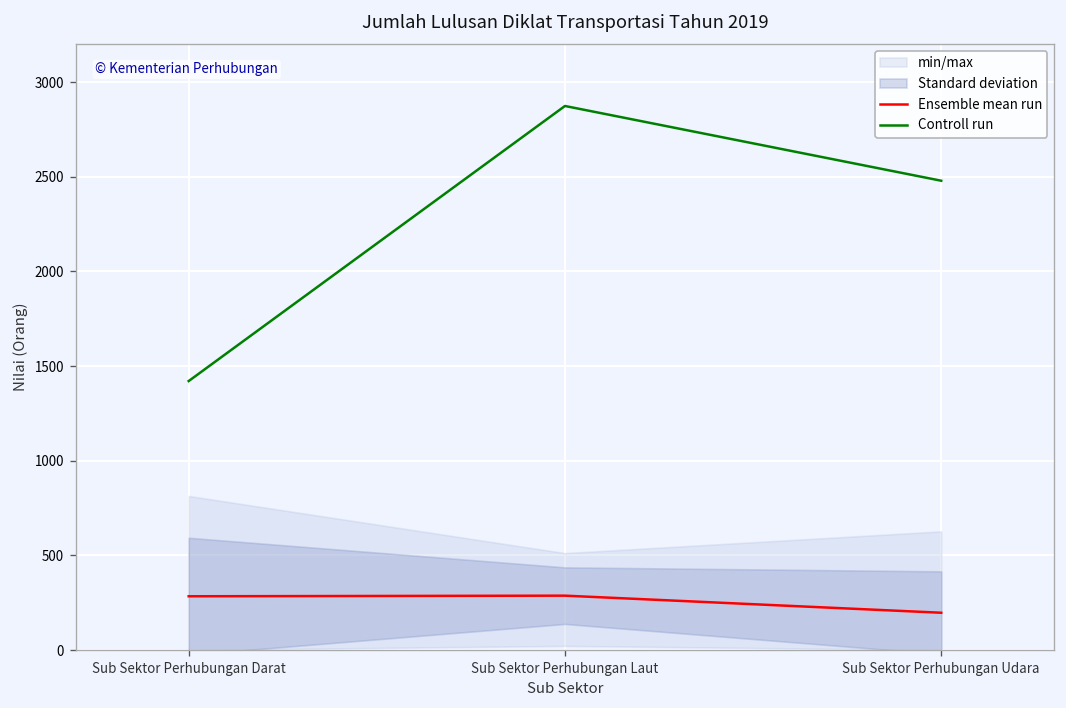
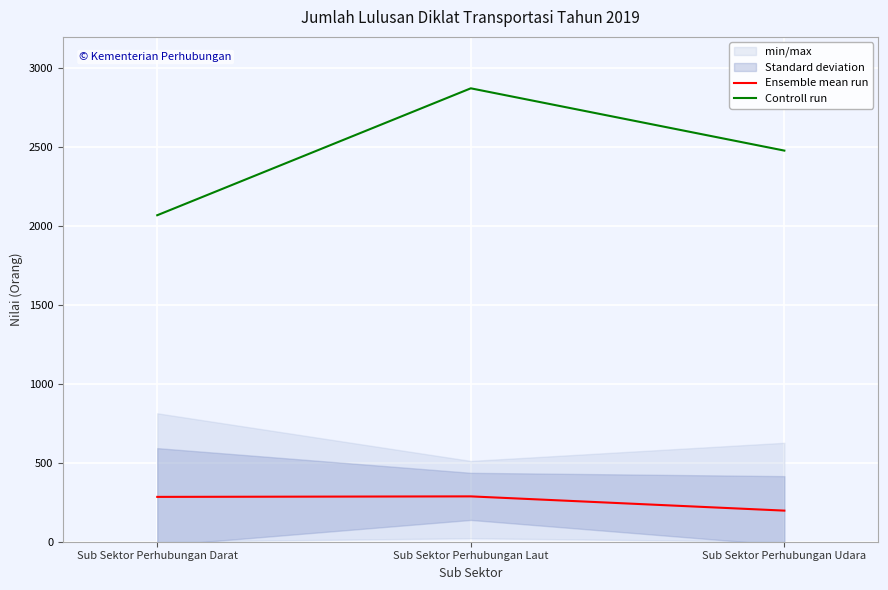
  {
    "Ensemble mean run": {
      "Sub Sektor Perhubungan Darat": 280,
      "Sub Sektor Perhubungan Laut": 290,
      "Sub Sektor Perhubungan Udara": 200
    },
    "Controll run": {
-     "Sub Sektor Perhubungan Darat": 1420,
+     "Sub Sektor Perhubungan Darat": 2070,
      "Sub Sektor Perhubungan Laut": 2870,
      "Sub Sektor Perhubungan Udara": 2480
    }
  }
